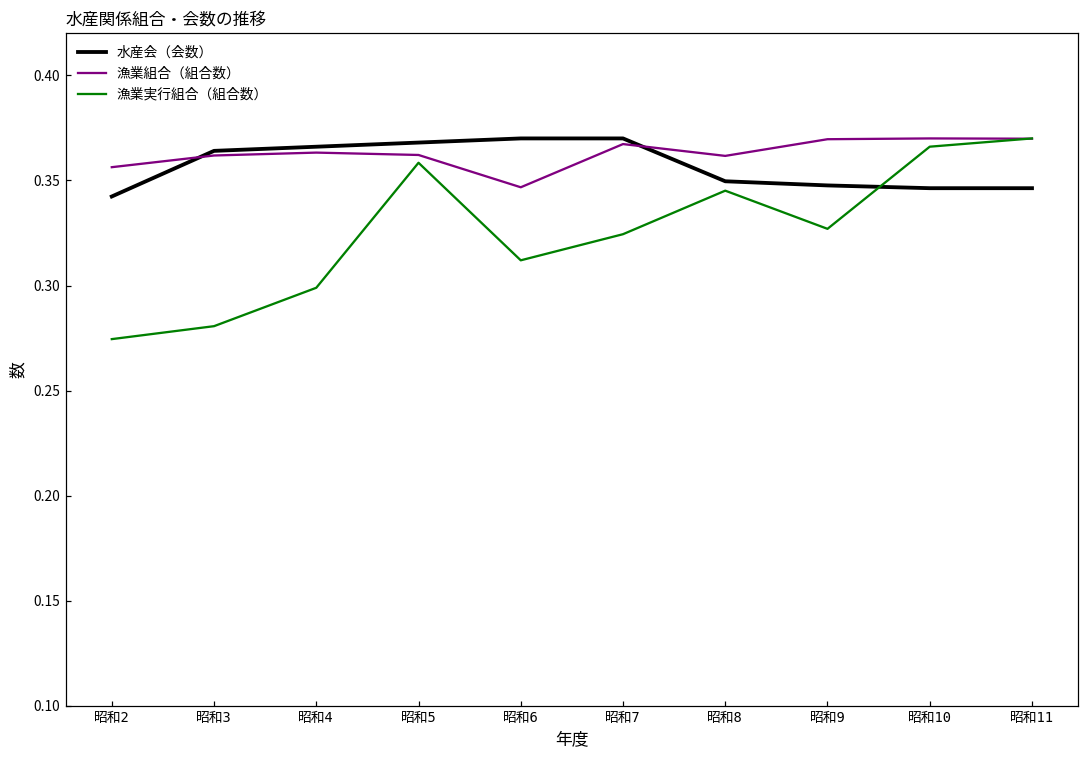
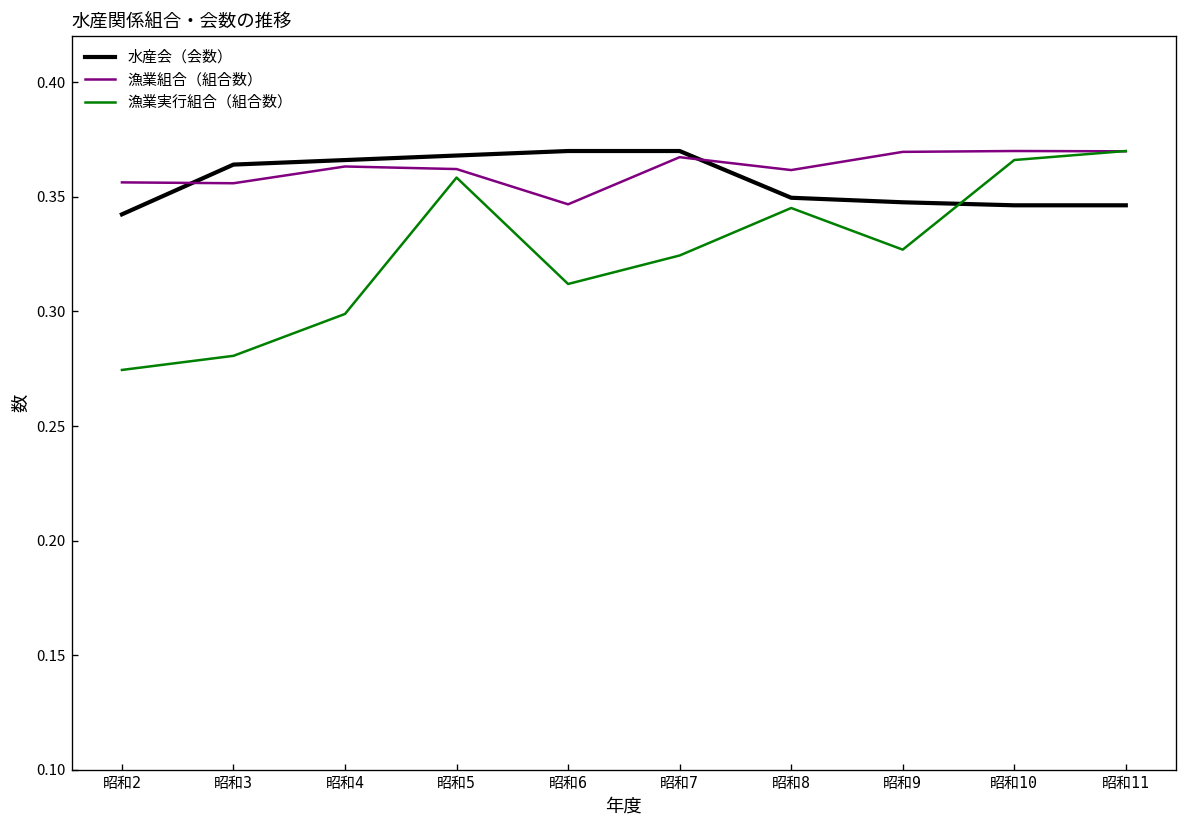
  {
    "水産会（会数）": {
      "昭和2": 0.342,
      "昭和3": 0.364,
      "昭和4": 0.366,
      "昭和5": 0.368,
      "昭和6": 0.370,
      "昭和7": 0.370,
      "昭和8": 0.350,
      "昭和9": 0.348,
      "昭和10": 0.346,
      "昭和11": 0.346
    },
    "漁業組合（組合数）": {
      "昭和2": 0.356,
-     "昭和3": 0.362,
+     "昭和3": 0.356,
      "昭和4": 0.363,
      "昭和5": 0.362,
      "昭和6": 0.347,
      "昭和7": 0.367,
      "昭和8": 0.362,
      "昭和9": 0.370,
      "昭和10": 0.370
    },
    "漁業実行組合（組合数）": {
      "昭和2": 0.274,
      "昭和3": 0.281,
      "昭和4": 0.299,
      "昭和5": 0.358,
      "昭和6": 0.312,
      "昭和7": 0.324,
      "昭和8": 0.345,
      "昭和9": 0.327,
      "昭和10": 0.366
    }
  }
